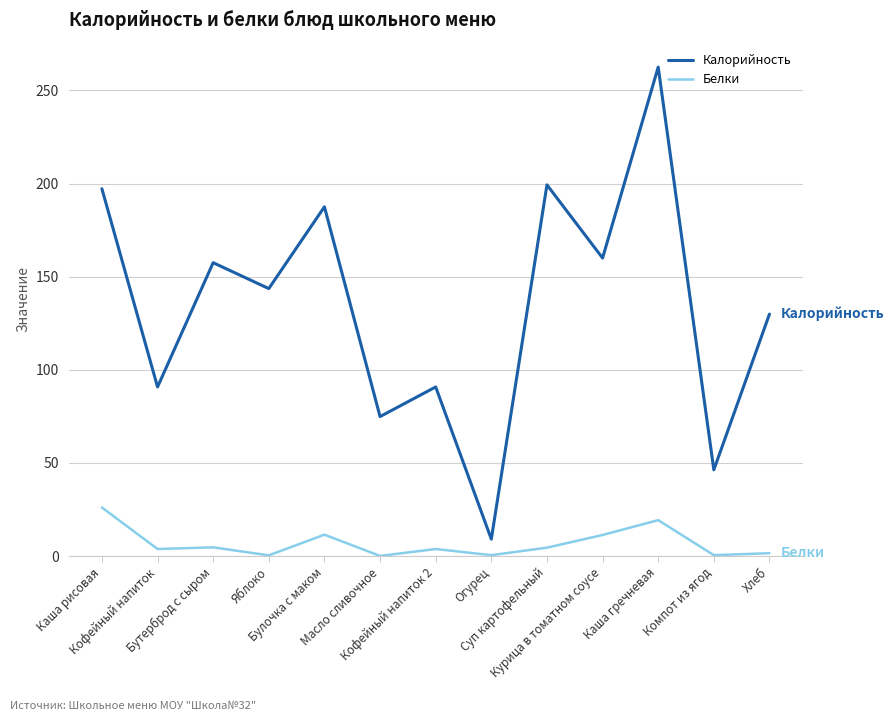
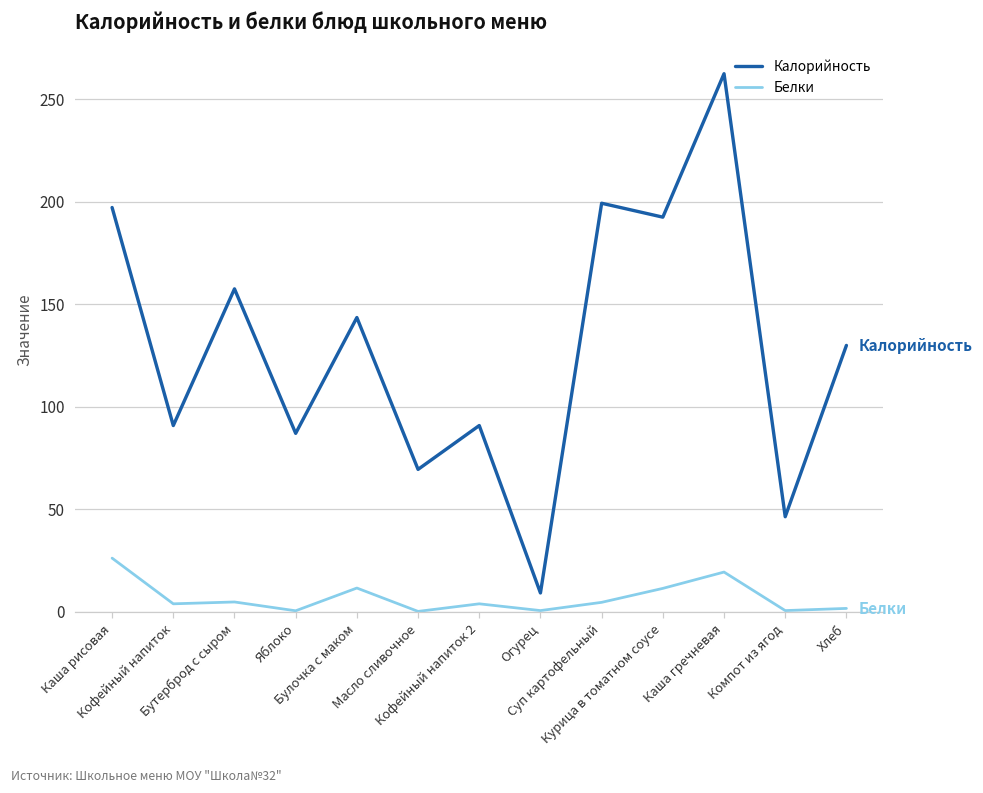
  {
    "Калорийность": {
      "Каша рисовая": 197,
      "Кофейный напиток": 91,
      "Бутерброд с сыром": 158,
-     "Яблоко": 144,
-     "Булочка с маком": 188,
-     "Масло сливочное": 75,
+     "Яблоко": 87,
+     "Булочка с маком": 144,
+     "Масло сливочное": 69,
      "Кофейный напиток 2": 91,
      "Огурец": 9,
      "Суп картофельный": 199,
-     "Курица в томатном соусе": 160,
+     "Курица в томатном соусе": 193,
      "Каша гречневая": 263,
      "Компот из ягод": 46,
      "Хлеб": 130
    },
    "Белки": {
      "Каша рисовая": 26,
      "Кофейный напиток": 4,
      "Бутерброд с сыром": 5,
      "Яблоко": 0,
      "Булочка с маком": 12,
      "Масло сливочное": 0,
      "Кофейный напиток 2": 4,
      "Огурец": 1,
      "Суп картофельный": 5,
      "Курица в томатном соусе": 11,
      "Каша гречневая": 19,
      "Компот из ягод": 1,
      "Хлеб": 2
    }
  }
